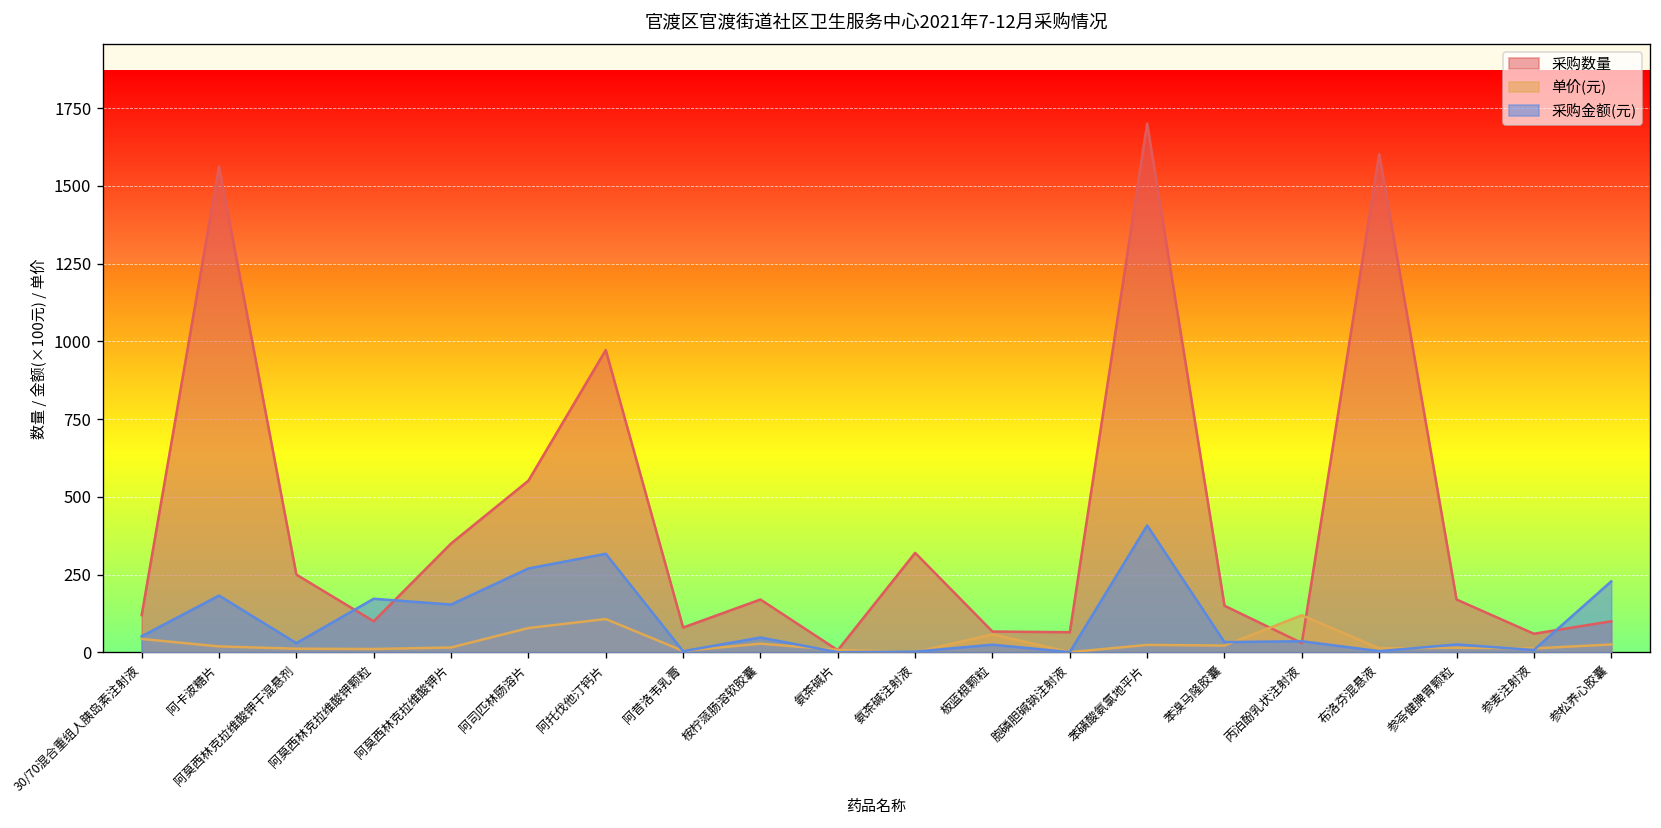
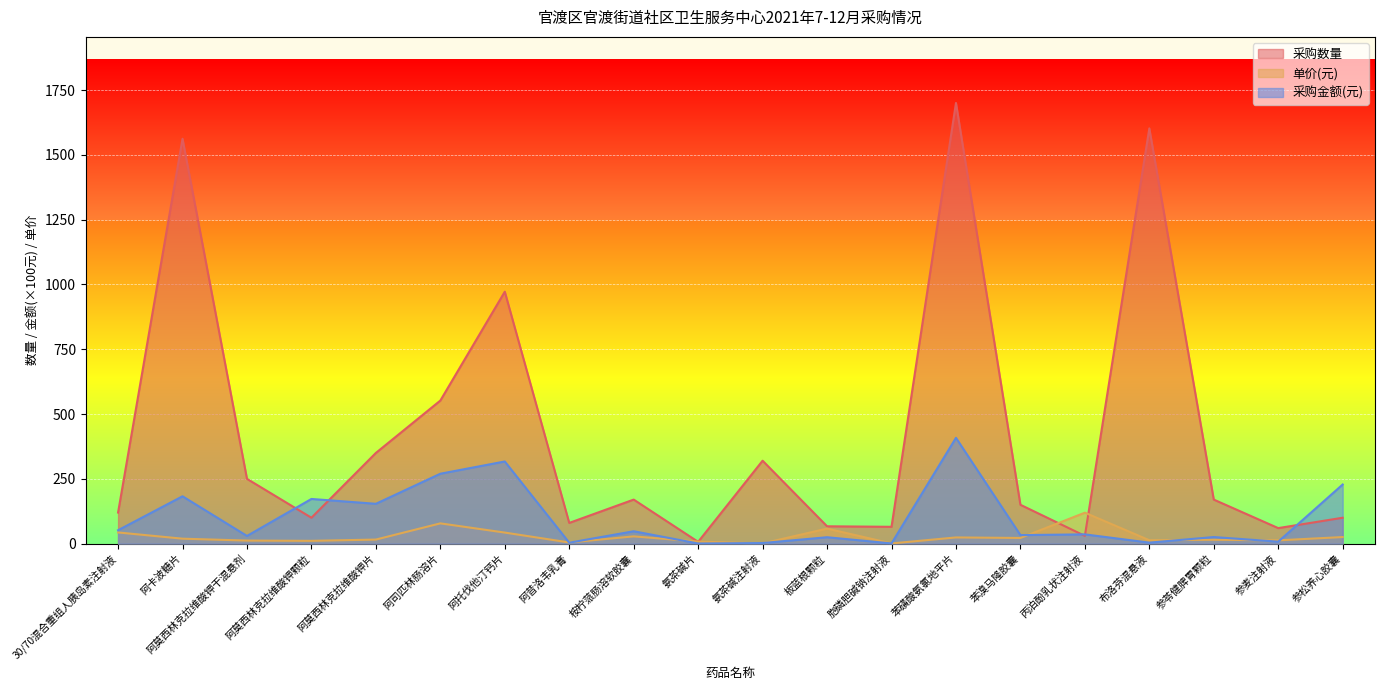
  {
    "采购数量": {
      "30/70混合重组人胰岛素注射液": 120,
      "阿卡波糖片": 1560,
      "阿莫西林克拉维酸钾干混悬剂": 250,
      "阿莫西林克拉维酸钾颗粒": 100,
      "阿莫西林克拉维酸钾片": 350,
      "阿司匹林肠溶片": 550,
      "阿托伐他汀钙片": 970,
      "阿昔洛韦乳膏": 80,
      "桉柠蒎肠溶软胶囊": 170,
      "氨茶碱注射液": 320,
      "胞磷胆碱钠注射液": 70,
      "苯磺酸氨氯地平片": 1700,
      "苯溴马隆胶囊": 150,
      "布洛芬混悬液": 1600,
      "参苓健脾胃颗粒": 170,
      "参麦注射液": 60,
      "参松养心胶囊": 100
    },
    "单价(元)": {
      "阿卡波糖片": 20,
      "阿莫西林克拉维酸钾干混悬剂": 10,
      "阿莫西林克拉维酸钾颗粒": 10,
      "阿莫西林克拉维酸钾片": 20,
      "阿司匹林肠溶片": 80,
-     "阿托伐他汀钙片": 110,
+     "阿托伐他汀钙片": 40,
      "桉柠蒎肠溶软胶囊": 30,
      "苯磺酸氨氯地平片": 20,
      "苯溴马隆胶囊": 20,
      "丙泊酚乳状注射液": 120,
      "参苓健脾胃颗粒": 20,
      "参松养心胶囊": 30
    },
    "采购金额(元)": {
      "阿卡波糖片": 180,
      "阿莫西林克拉维酸钾干混悬剂": 30,
      "阿莫西林克拉维酸钾颗粒": 170,
      "阿莫西林克拉维酸钾片": 150,
      "阿司匹林肠溶片": 270,
      "阿托伐他汀钙片": 320,
      "桉柠蒎肠溶软胶囊": 50,
      "板蓝根颗粒": 20,
      "苯磺酸氨氯地平片": 410,
      "苯溴马隆胶囊": 30,
      "参苓健脾胃颗粒": 30,
      "参松养心胶囊": 230
    }
  }
